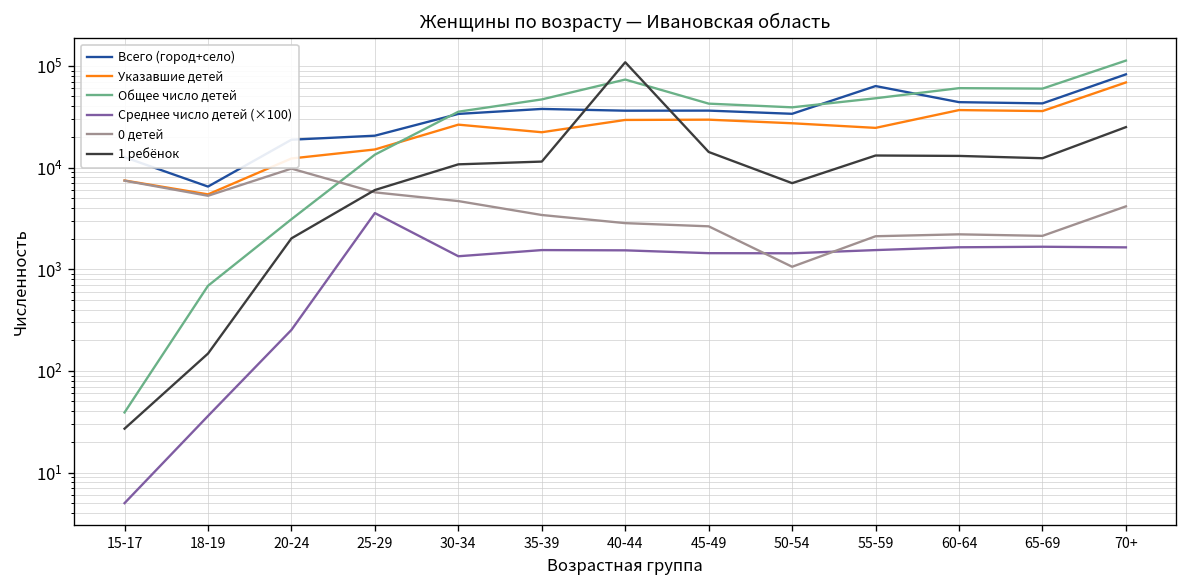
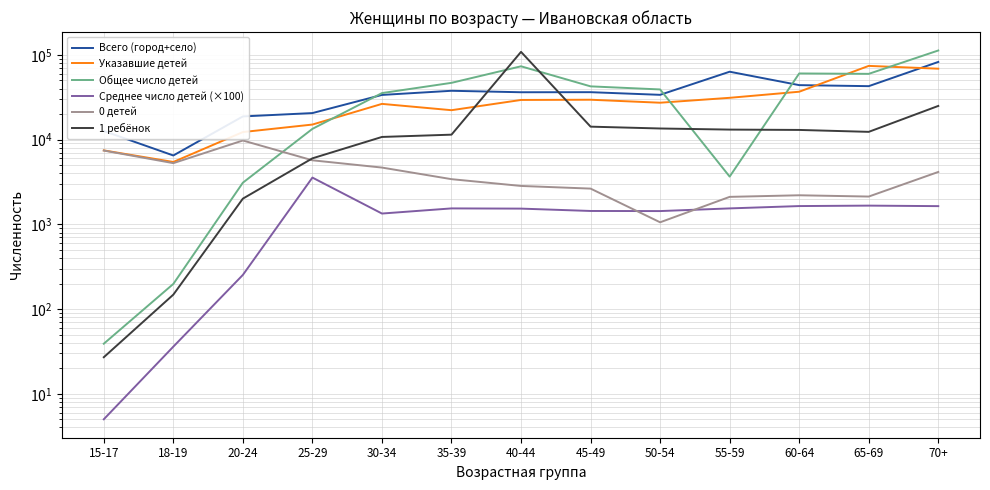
  {
    "Всего (город+село)": {
      "18-19": 6000,
      "25-29": 21000,
      "35-39": 40000,
      "40-44": 36000,
      "45-49": 36000,
      "50-54": 34000,
      "55-59": 60000,
      "60-64": 40000,
      "65-69": 40000,
      "70+": 80000
    },
    "Указавшие детей": {
      "25-29": 15000,
      "30-34": 26000,
      "35-39": 22000,
      "40-44": 29000,
      "45-49": 30000,
      "50-54": 27000,
-     "55-59": 25000,
+     "55-59": 31000,
      "60-64": 37000,
-     "65-69": 36000,
+     "65-69": 70000,
      "70+": 70000
    },
    "Общее число детей": {
      "15-17": 40,
-     "18-19": 700,
+     "18-19": 200,
      "20-24": 3100,
      "25-29": 13000,
      "35-39": 50000,
      "40-44": 70000,
      "45-49": 40000,
      "50-54": 40000,
-     "55-59": 50000,
+     "55-59": 3700,
      "60-64": 60000,
      "65-69": 60000,
      "70+": 110000
    },
    "Среднее число детей (×100)": {
      "15-17": 5,
      "18-19": 36,
      "20-24": 250,
      "25-29": 3600,
      "30-34": 1300,
      "35-39": 1500,
      "40-44": 1500,
      "45-49": 1400,
      "50-54": 1400,
      "55-59": 1500,
      "60-64": 1600,
      "65-69": 1700,
      "70+": 1600
    },
    "0 детей": {
      "20-24": 10000,
      "30-34": 5000,
      "35-39": 3400,
      "40-44": 2800,
      "45-49": 2600,
      "50-54": 1100,
      "55-59": 2100,
      "60-64": 2200,
      "65-69": 2100,
      "70+": 4000
    },
    "1 ребёнок": {
      "15-17": 27,
      "18-19": 150,
      "20-24": 2000,
      "30-34": 11000,
      "35-39": 11000,
      "40-44": 110000,
      "45-49": 14000,
-     "50-54": 7000,
+     "50-54": 14000,
      "55-59": 13000,
      "60-64": 13000,
      "65-69": 12000,
      "70+": 25000
    }
  }
